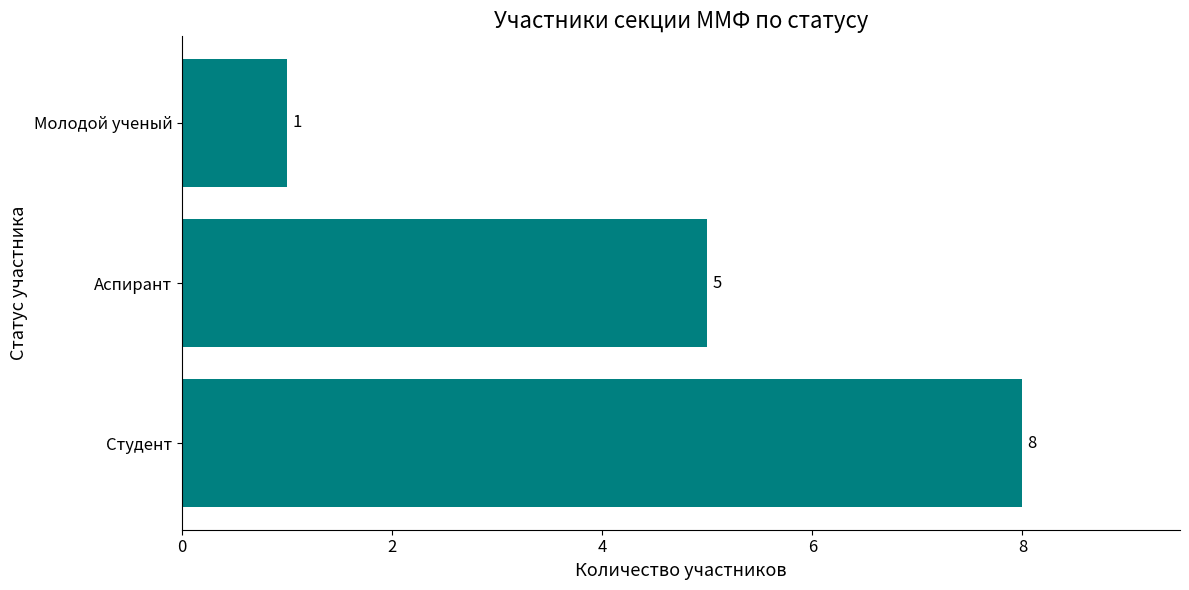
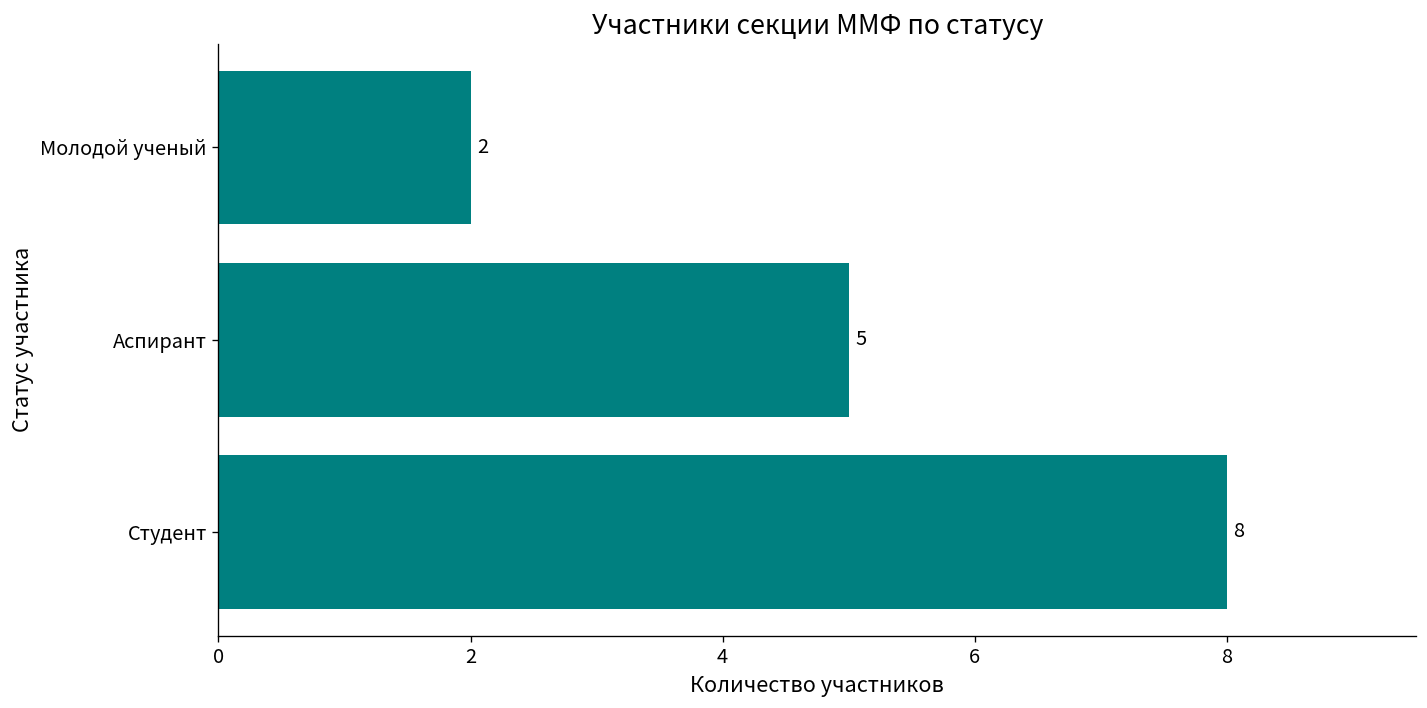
  {
-   "Молодой ученый": 1,
+   "Молодой ученый": 2,
    "Аспирант": 5,
    "Студент": 8
  }
